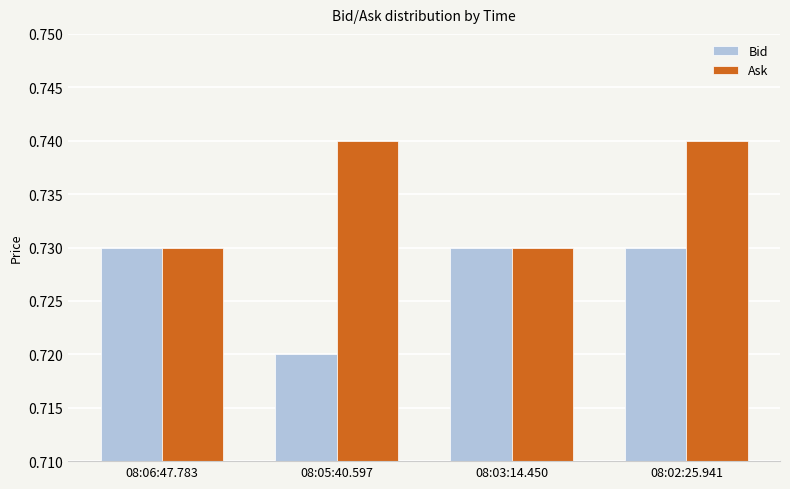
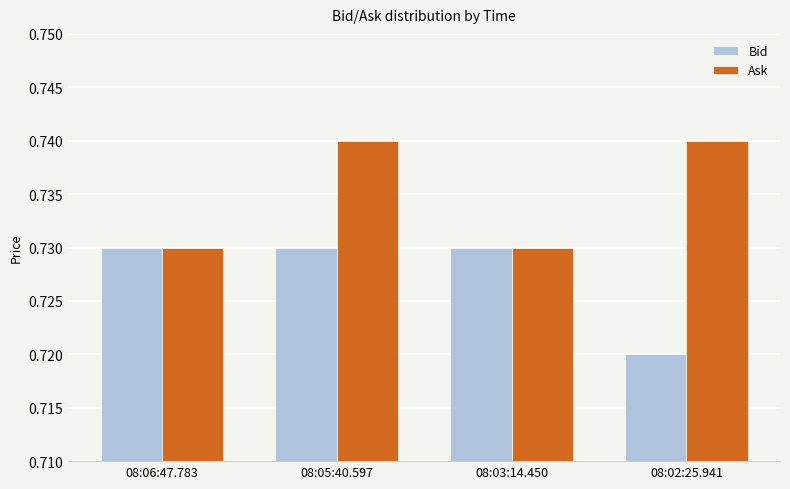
  {
    "Bid": {
      "08:06:47.783": 0.73,
-     "08:05:40.597": 0.72,
+     "08:05:40.597": 0.73,
      "08:03:14.450": 0.73,
-     "08:02:25.941": 0.73
+     "08:02:25.941": 0.72
    },
    "Ask": {
      "08:06:47.783": 0.73,
      "08:05:40.597": 0.74,
      "08:03:14.450": 0.73,
      "08:02:25.941": 0.74
    }
  }
